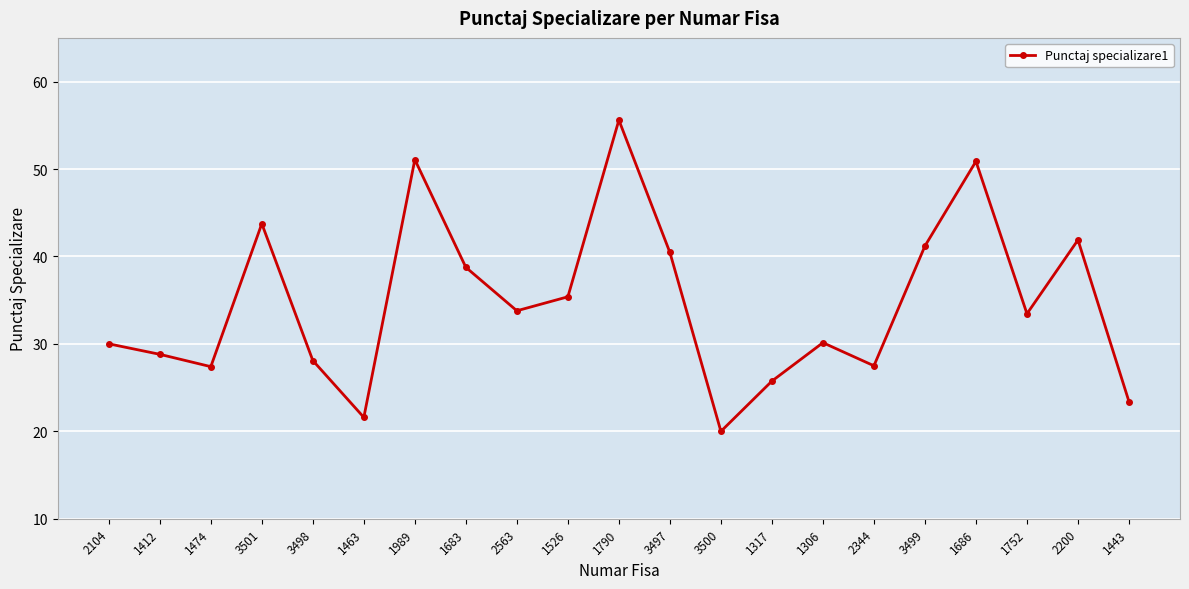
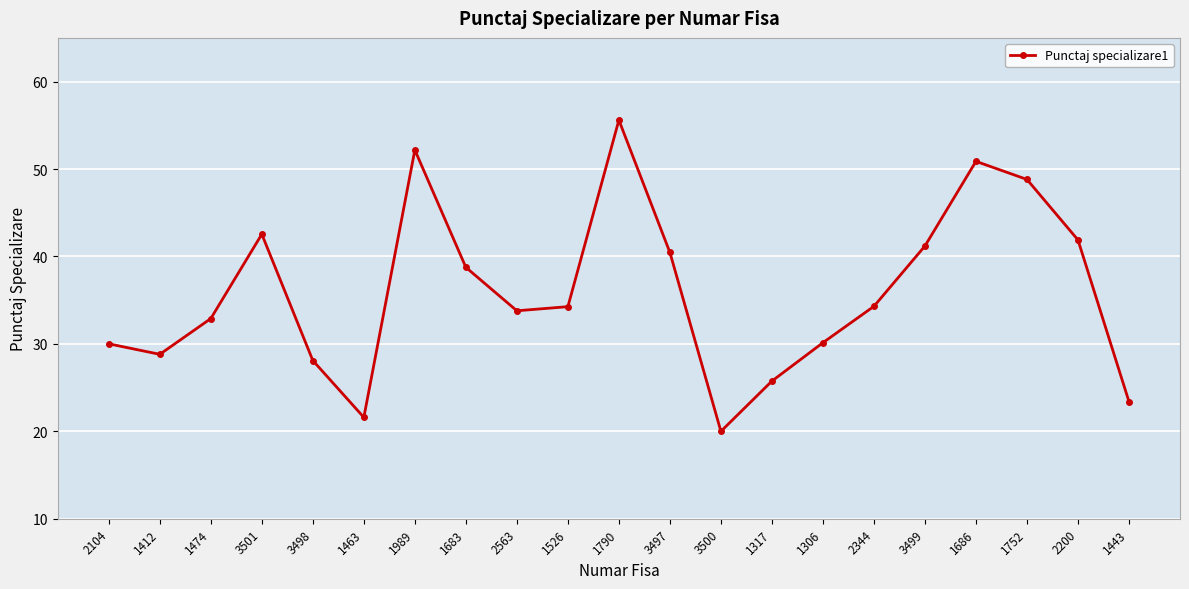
  {
    "2104": 30,
    "1412": 29,
-   "1474": 27,
-   "3501": 44,
+   "1474": 33,
+   "3501": 43,
    "3498": 28,
    "1463": 22,
-   "1989": 51,
+   "1989": 52,
    "1683": 39,
    "2563": 34,
-   "1526": 35,
+   "1526": 34,
    "1790": 56,
    "3497": 40,
    "3500": 20,
    "1317": 26,
    "1306": 30,
-   "2344": 28,
+   "2344": 34,
    "3499": 41,
    "1686": 51,
-   "1752": 33,
+   "1752": 49,
    "2200": 42,
    "1443": 23
  }
